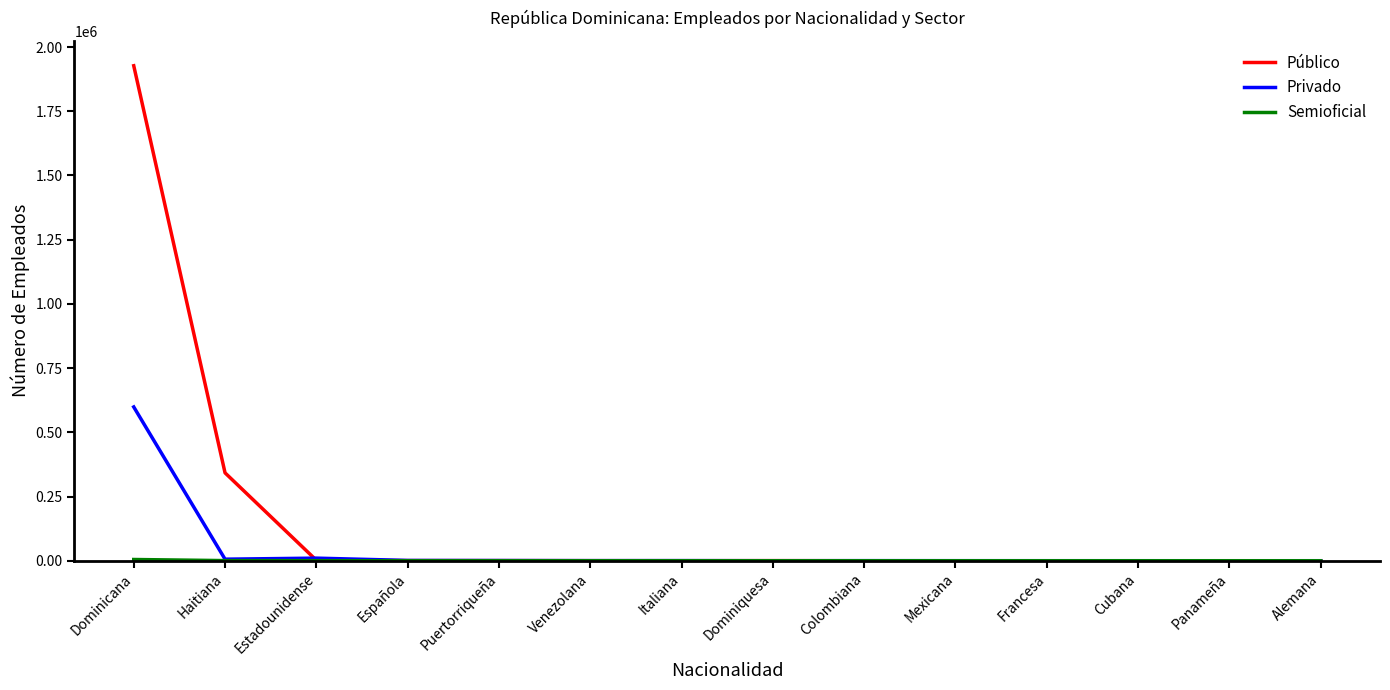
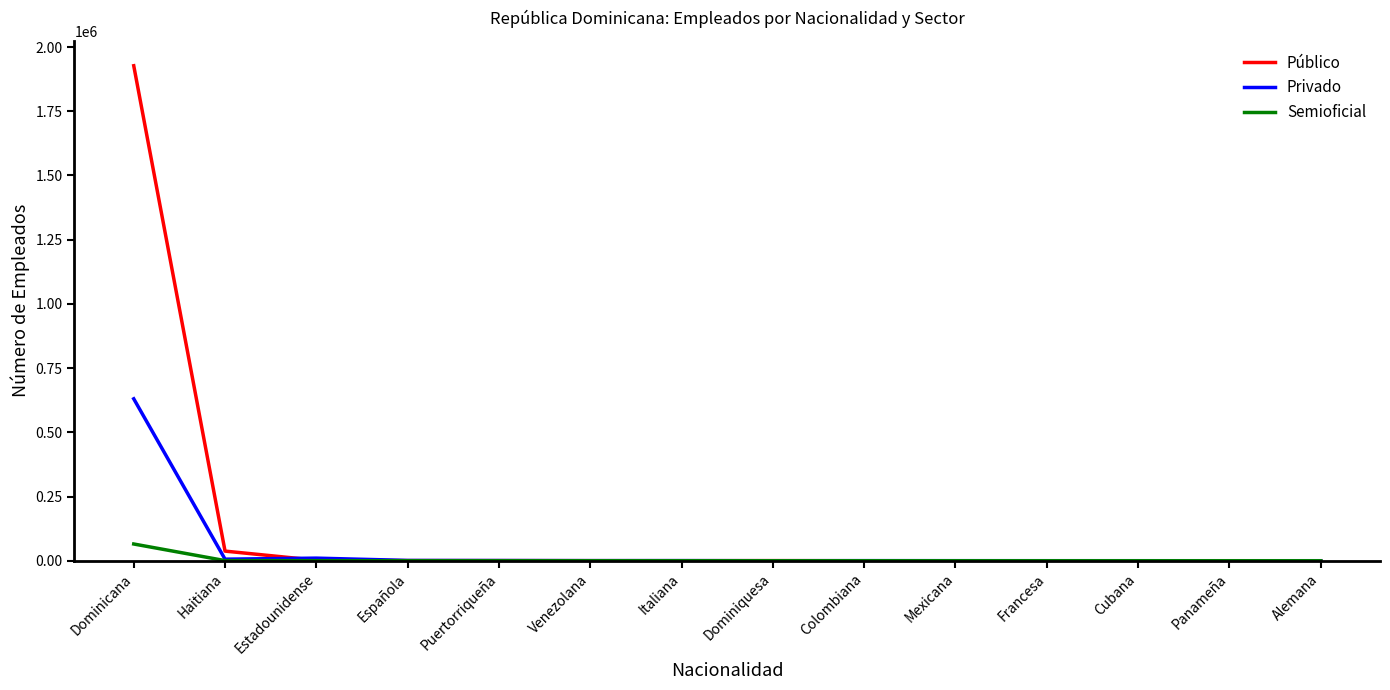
  {
    "Público": {
      "Dominicana": 1930000,
-     "Haitiana": 340000
+     "Haitiana": 40000
    },
    "Privado": {
-     "Dominicana": 600000
+     "Dominicana": 630000
    },
    "Semioficial": {
-     "Dominicana": 0
+     "Dominicana": 70000
    }
  }
